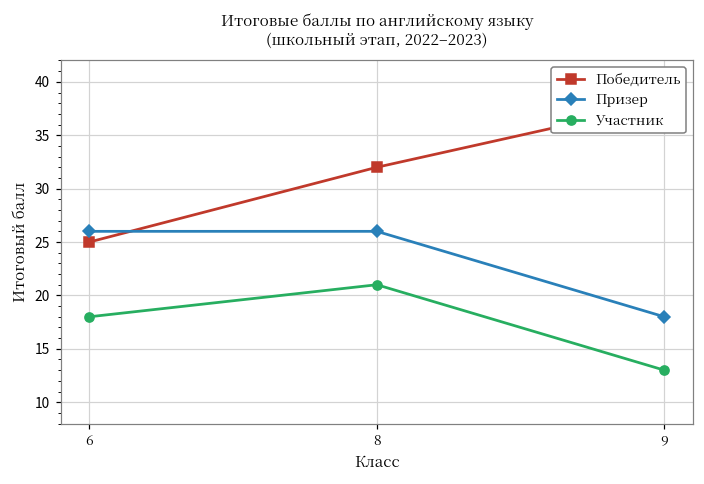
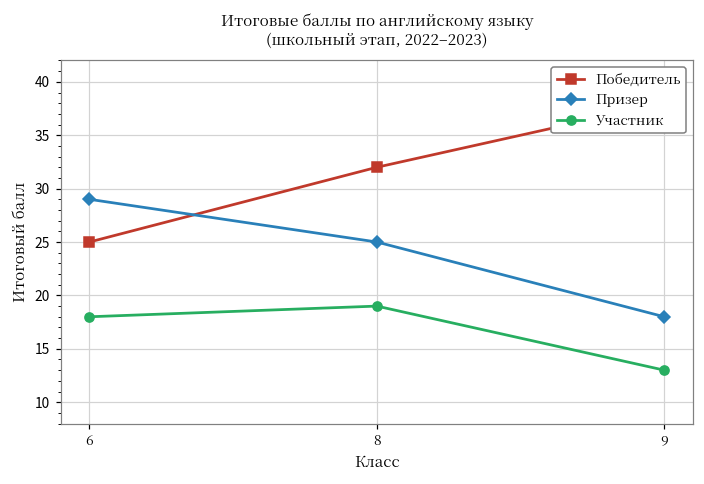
  {
    "Победитель": {
      "6": 25,
      "8": 32
    },
    "Призер": {
-     "6": 26,
-     "8": 26,
+     "6": 29,
+     "8": 25,
      "9": 18
    },
    "Участник": {
      "6": 18,
-     "8": 21,
+     "8": 19,
      "9": 13
    }
  }
